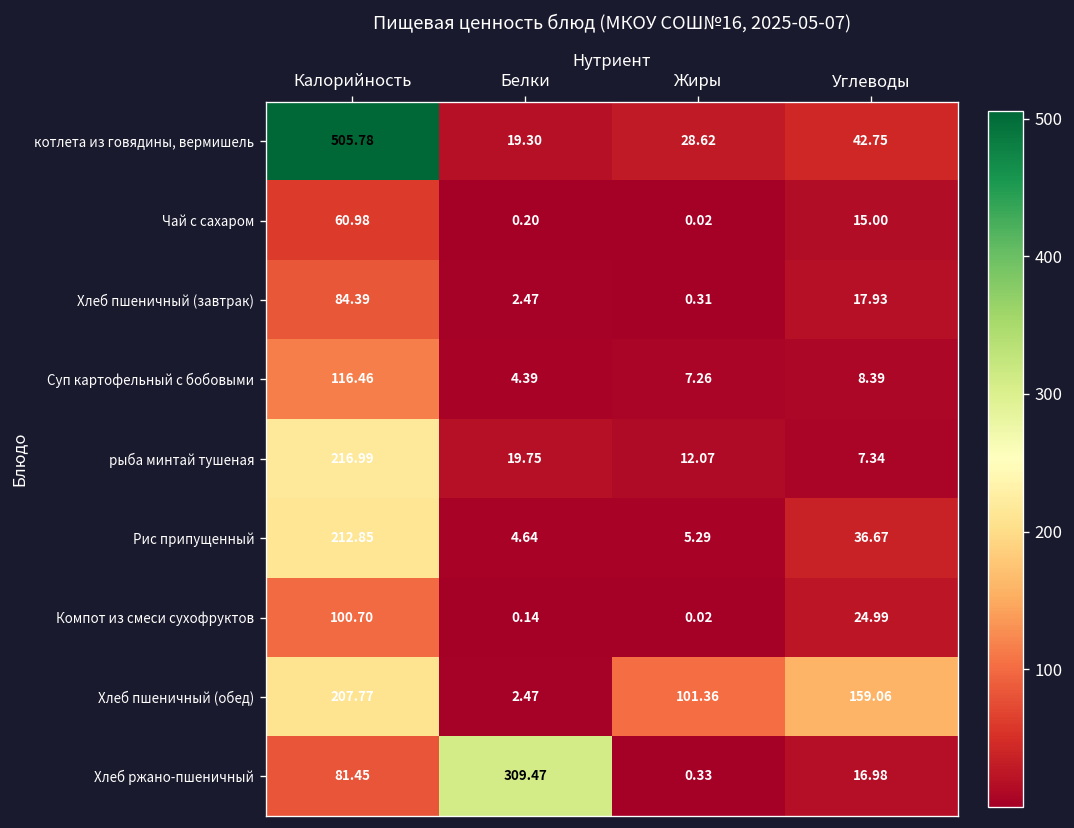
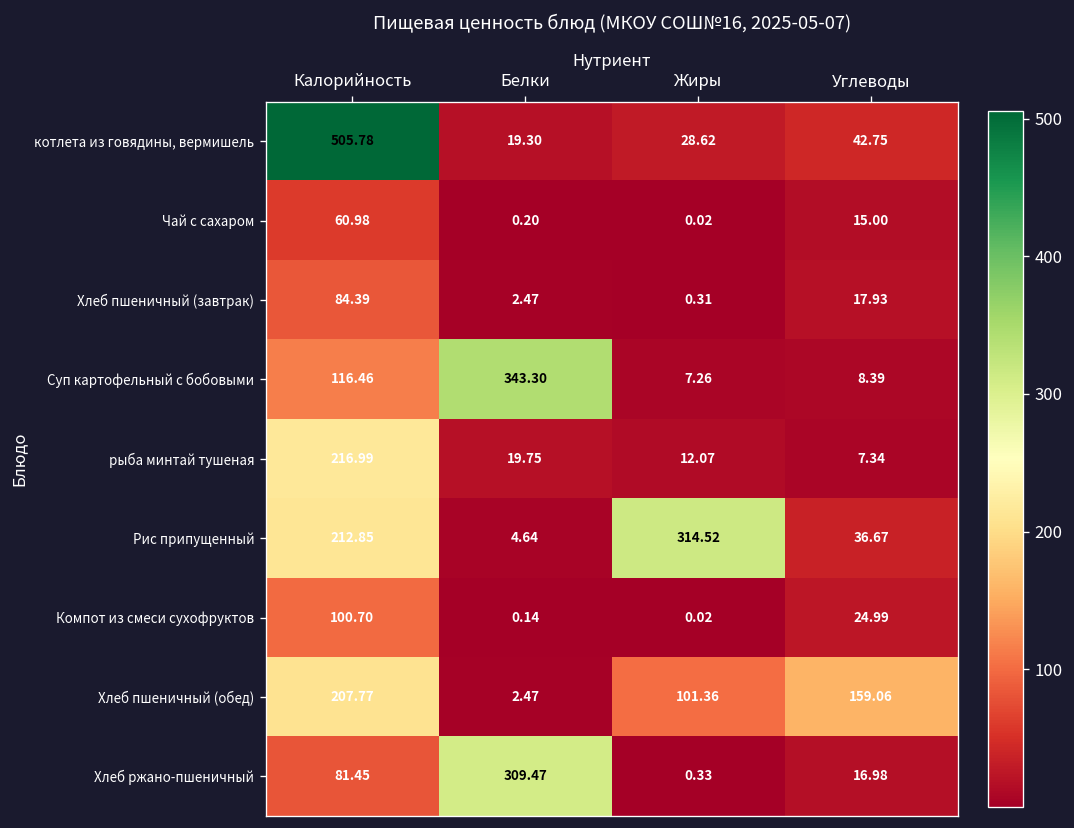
  {
    "котлета из говядины, вермишель": {
      "Калорийность": 505.78,
      "Белки": 19.30,
      "Жиры": 28.62,
      "Углеводы": 42.75
    },
    "Чай с сахаром": {
      "Калорийность": 60.98,
      "Белки": 0.20,
      "Жиры": 0.02,
      "Углеводы": 15.00
    },
    "Хлеб пшеничный (завтрак)": {
      "Калорийность": 84.39,
      "Белки": 2.47,
      "Жиры": 0.31,
      "Углеводы": 17.93
    },
    "Суп картофельный с бобовыми": {
      "Калорийность": 116.46,
-     "Белки": 4.39,
+     "Белки": 343.30,
      "Жиры": 7.26,
      "Углеводы": 8.39
    },
    "рыба минтай тушеная": {
      "Калорийность": 216.99,
      "Белки": 19.75,
      "Жиры": 12.07,
      "Углеводы": 7.34
    },
    "Рис припущенный": {
      "Калорийность": 212.85,
      "Белки": 4.64,
-     "Жиры": 5.29,
+     "Жиры": 314.52,
      "Углеводы": 36.67
    },
    "Компот из смеси сухофруктов": {
      "Калорийность": 100.70,
      "Белки": 0.14,
      "Жиры": 0.02,
      "Углеводы": 24.99
    },
    "Хлеб пшеничный (обед)": {
      "Калорийность": 207.77,
      "Белки": 2.47,
      "Жиры": 101.36,
      "Углеводы": 159.06
    },
    "Хлеб ржано-пшеничный": {
      "Калорийность": 81.45,
      "Белки": 309.47,
      "Жиры": 0.33,
      "Углеводы": 16.98
    }
  }
